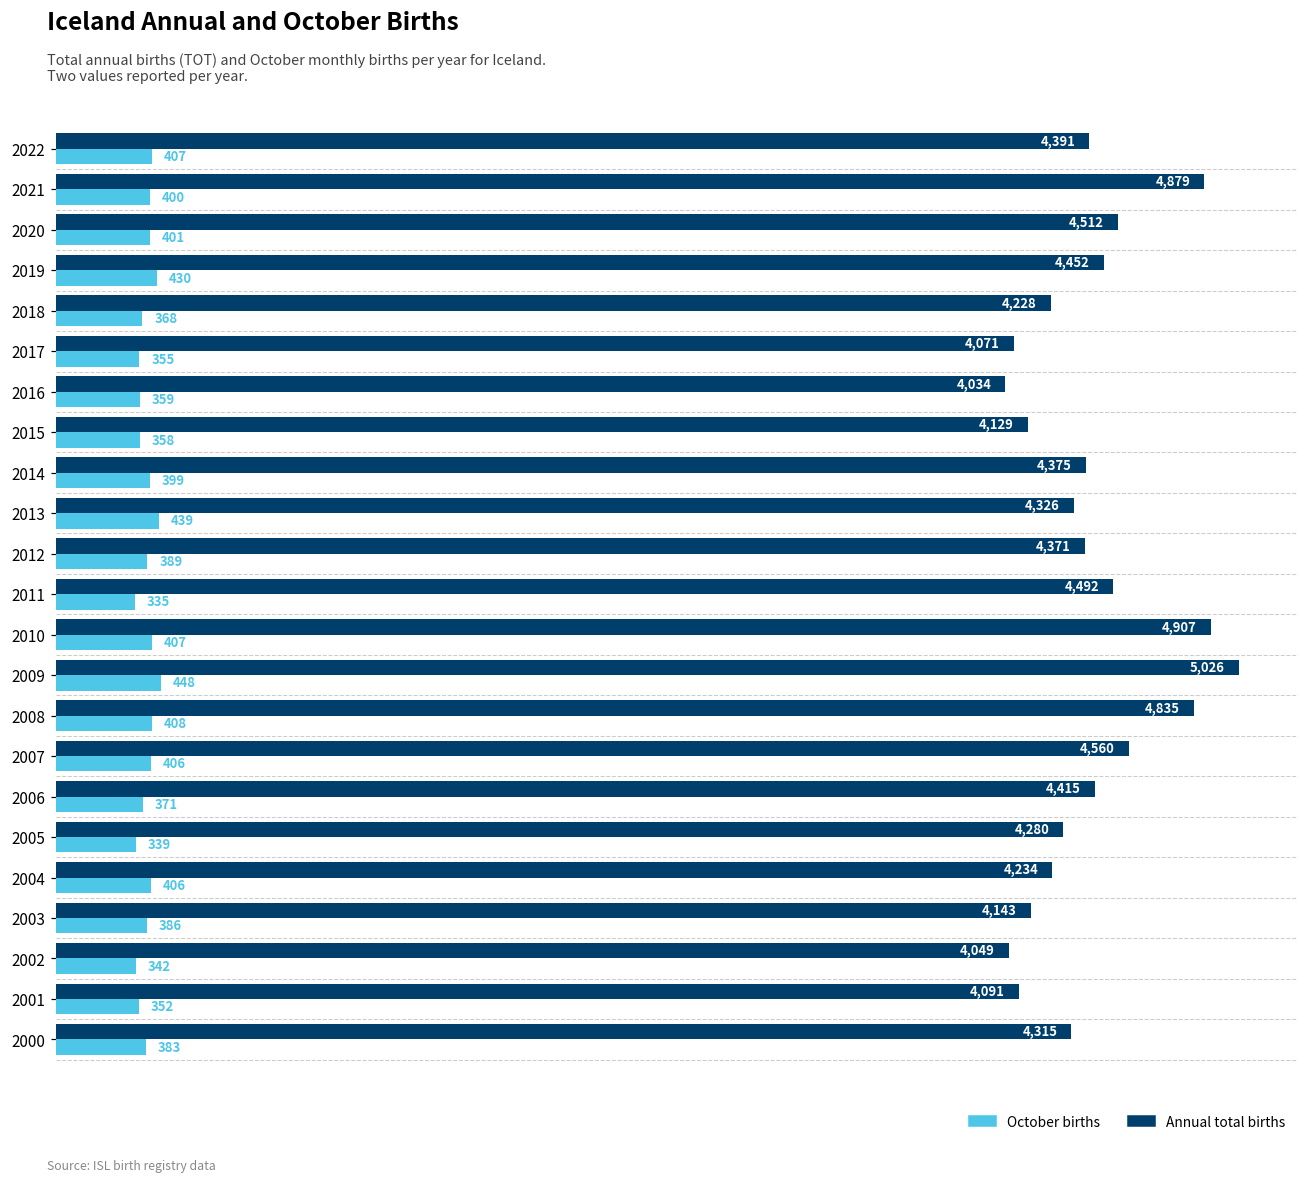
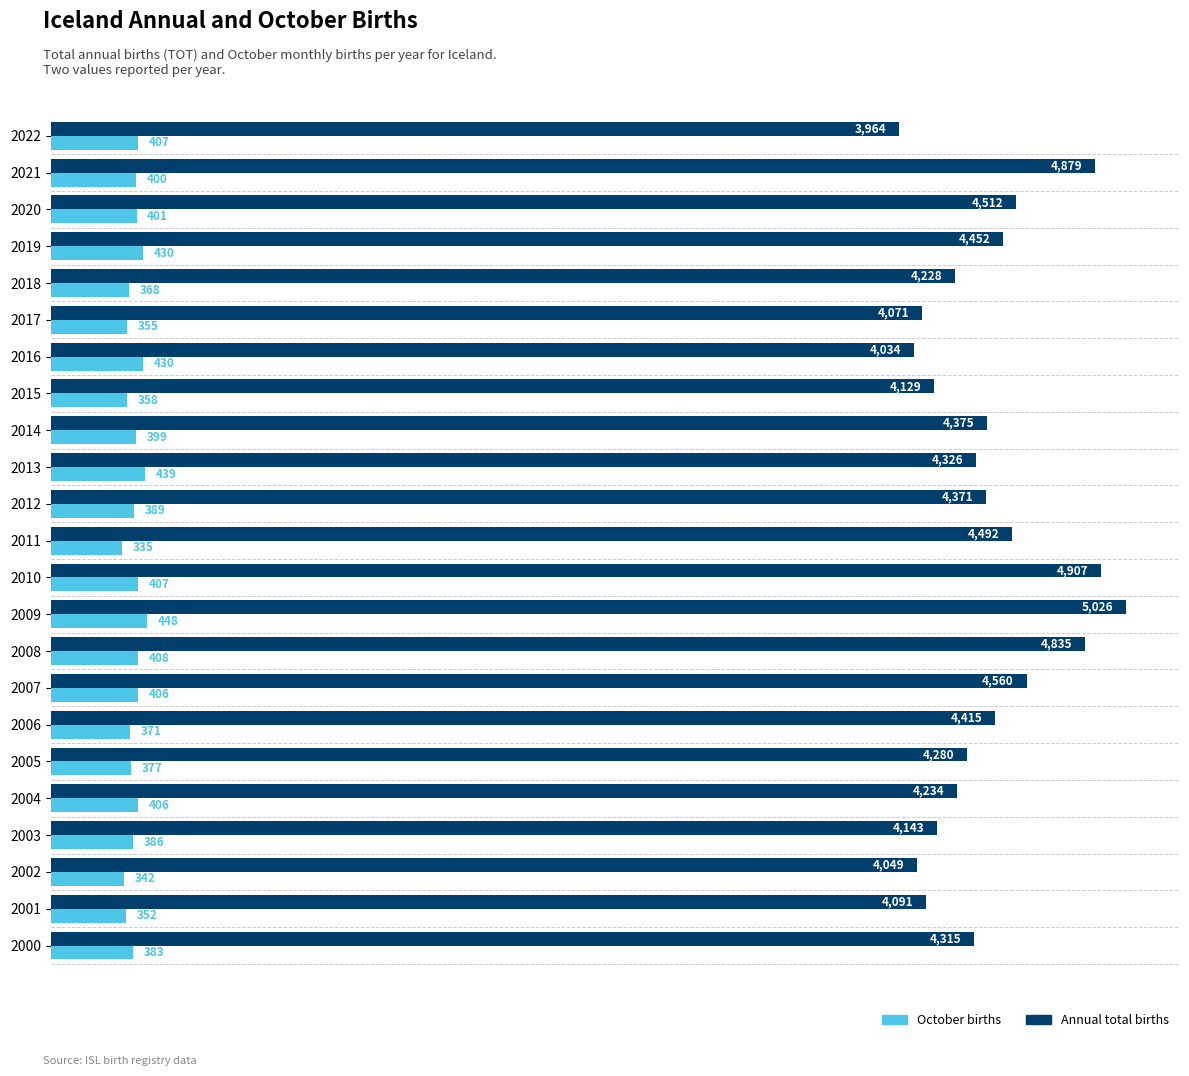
  {
    "Annual total births": {
-     "2022": "4,391",
+     "2022": "3,964",
      "2021": "4,879",
      "2020": "4,512",
      "2019": "4,452",
      "2018": "4,228",
      "2017": "4,071",
      "2016": "4,034",
      "2015": "4,129",
      "2014": "4,375",
      "2013": "4,326",
      "2012": "4,371",
      "2011": "4,492",
      "2010": "4,907",
      "2009": "5,026",
      "2008": "4,835",
      "2007": "4,560",
      "2006": "4,415",
      "2005": "4,280",
      "2004": "4,234",
      "2003": "4,143",
      "2002": "4,049",
      "2001": "4,091",
      "2000": "4,315"
    },
    "October births": {
      "2022": "407",
      "2021": "400",
      "2020": "401",
      "2019": "430",
      "2018": "368",
      "2017": "355",
-     "2016": "359",
+     "2016": "430",
      "2015": "358",
      "2014": "399",
      "2013": "439",
      "2012": "389",
      "2011": "335",
      "2010": "407",
      "2009": "448",
      "2008": "408",
      "2007": "406",
      "2006": "371",
-     "2005": "339",
+     "2005": "377",
      "2004": "406",
      "2003": "386",
      "2002": "342",
      "2001": "352",
      "2000": "383"
    }
  }
